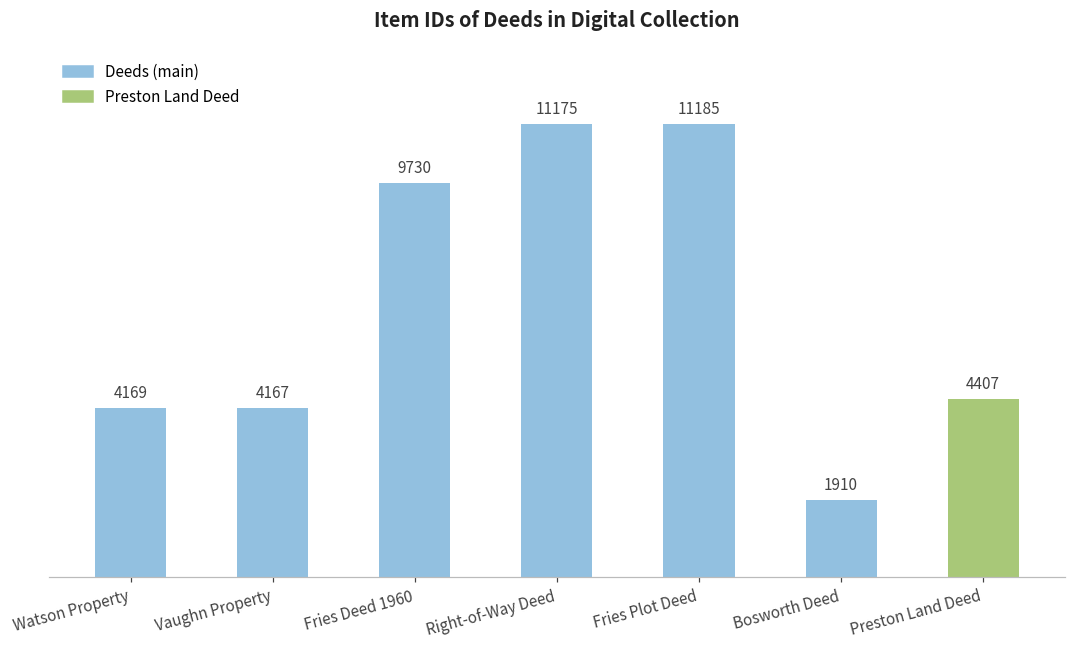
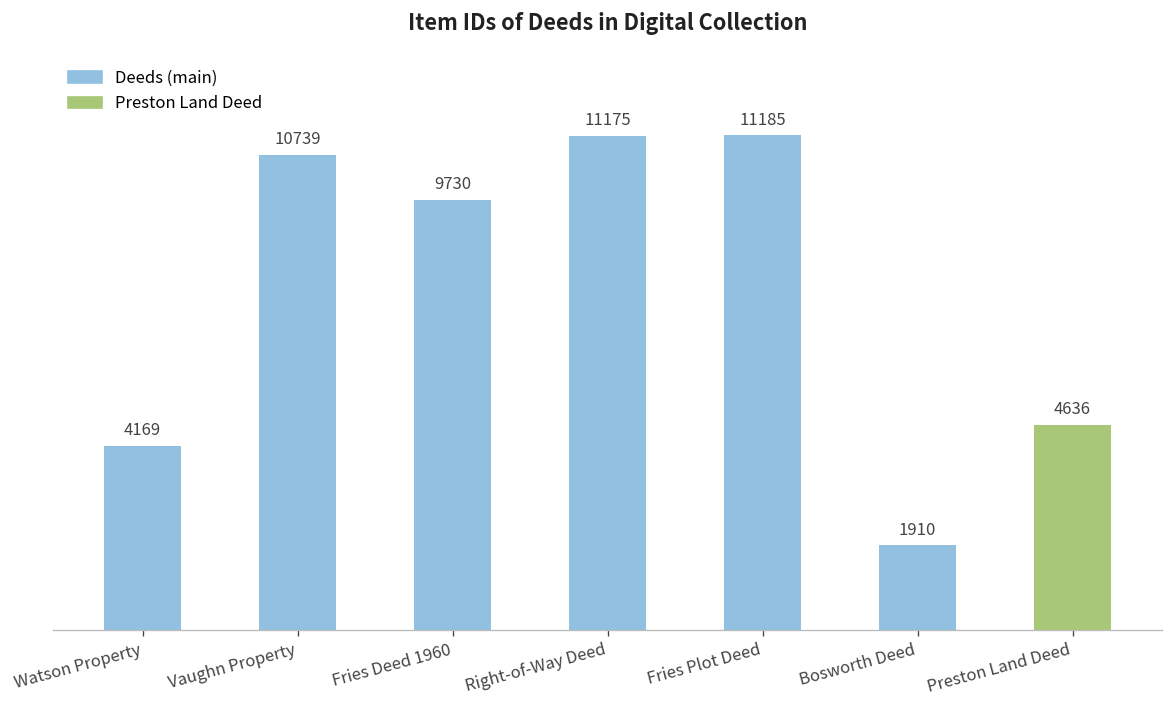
  {
    "Watson Property": 4169,
-   "Vaughn Property": 4167,
+   "Vaughn Property": 10739,
    "Fries Deed 1960": 9730,
    "Right-of-Way Deed": 11175,
    "Fries Plot Deed": 11185,
    "Bosworth Deed": 1910,
-   "Preston Land Deed": 4407
+   "Preston Land Deed": 4636
  }
